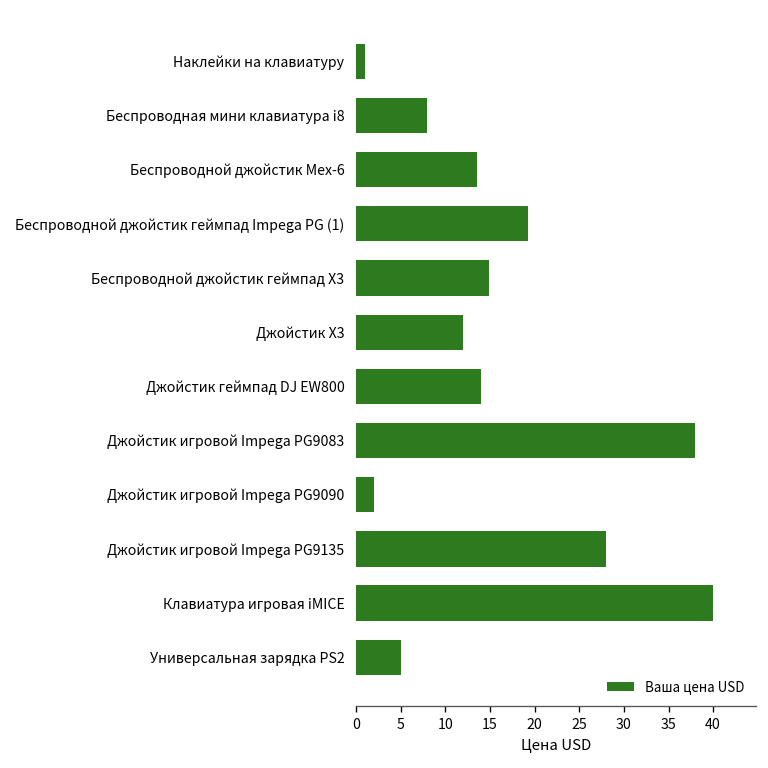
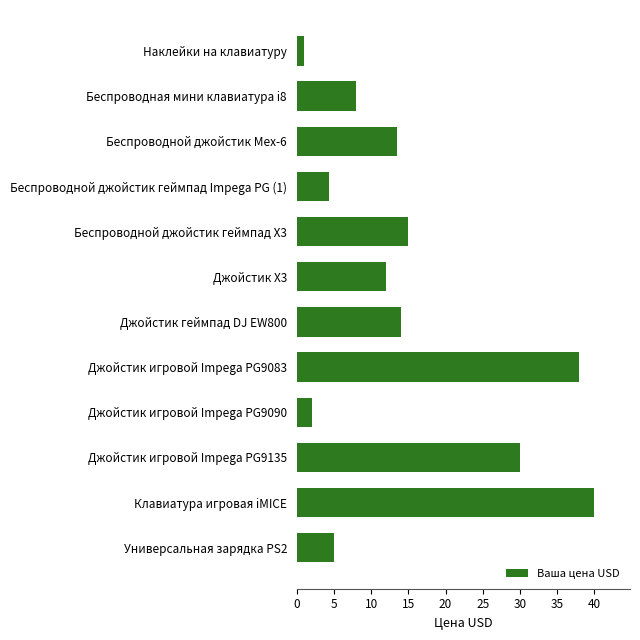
  {
    "Наклейки на клавиатуру": 1,
    "Беспроводная мини клавиатура i8": 8,
    "Беспроводной джойстик Mex-6": 14,
-   "Беспроводной джойстик геймпад Impega PG (1)": 19,
+   "Беспроводной джойстик геймпад Impega PG (1)": 4,
    "Беспроводной джойстик геймпад X3": 15,
    "Джойстик X3": 12,
    "Джойстик геймпад DJ EW800": 14,
    "Джойстик игровой Impega PG9083": 38,
    "Джойстик игровой Impega PG9090": 2,
-   "Джойстик игровой Impega PG9135": 28,
+   "Джойстик игровой Impega PG9135": 30,
    "Клавиатура игровая iMICE": 40,
    "Универсальная зарядка PS2": 5
  }
